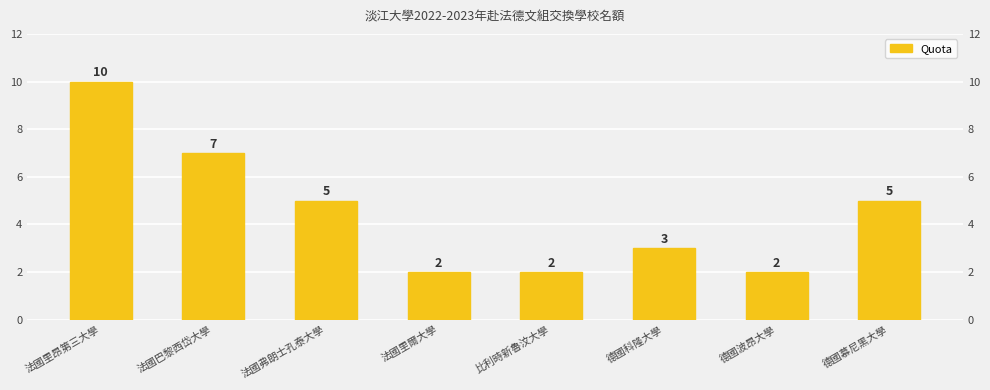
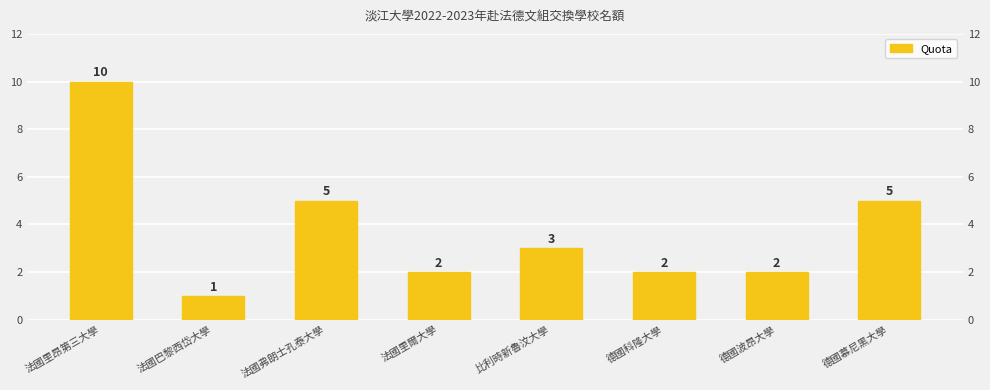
  {
    "法國里昂第三大學": 10,
-   "法國巴黎西岱大學": 7,
+   "法國巴黎西岱大學": 1,
    "法國弗朗士孔泰大學": 5,
    "法國里爾大學": 2,
-   "比利時新魯汶大學": 2,
-   "德國科隆大學": 3,
+   "比利時新魯汶大學": 3,
+   "德國科隆大學": 2,
    "德國波昂大學": 2,
    "德國慕尼黑大學": 5
  }
